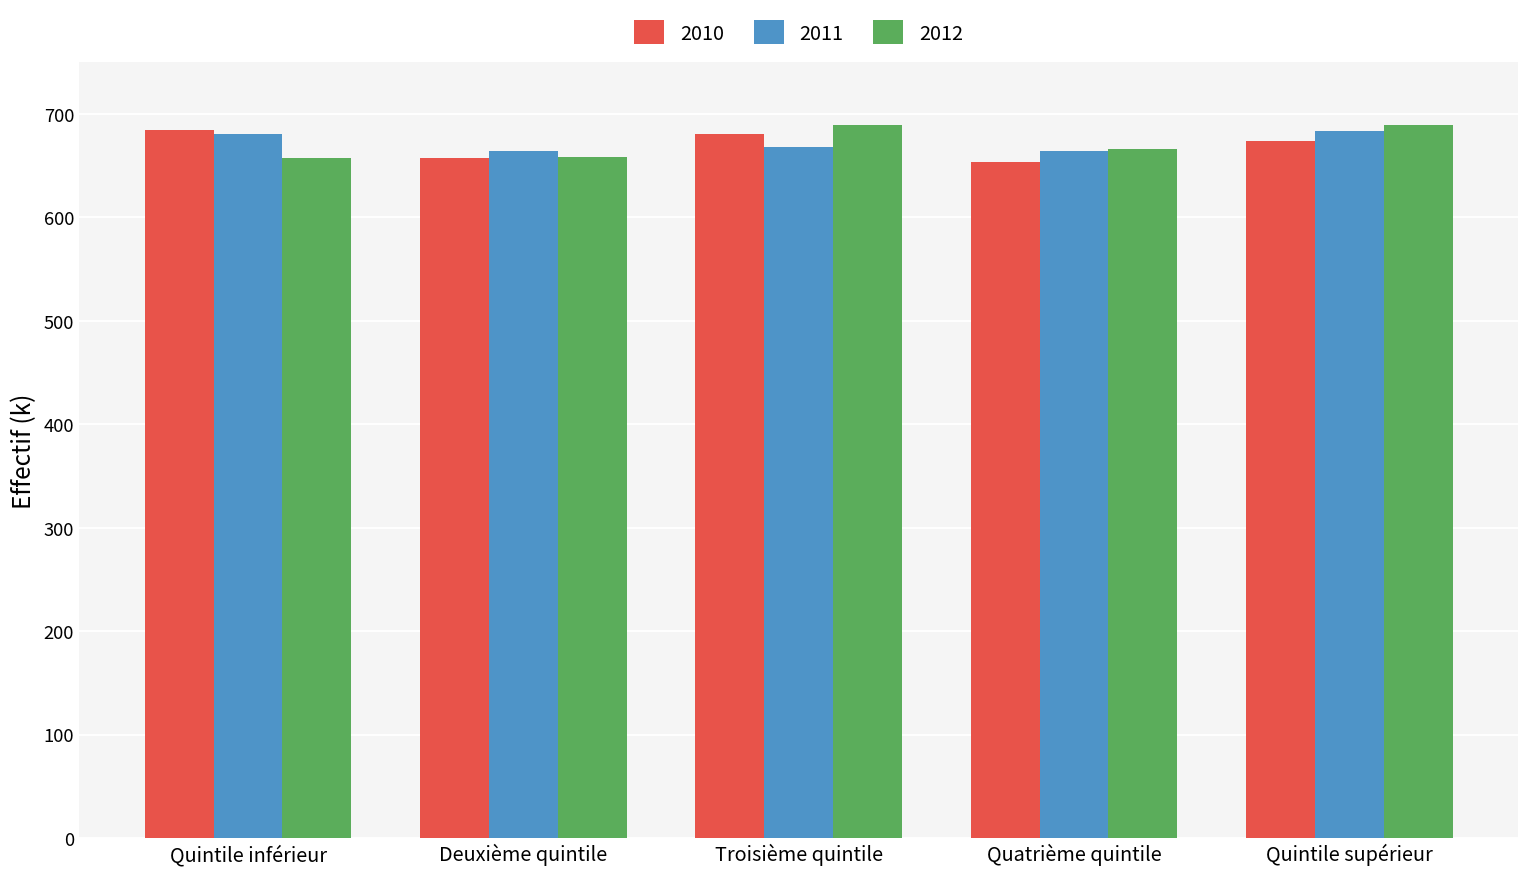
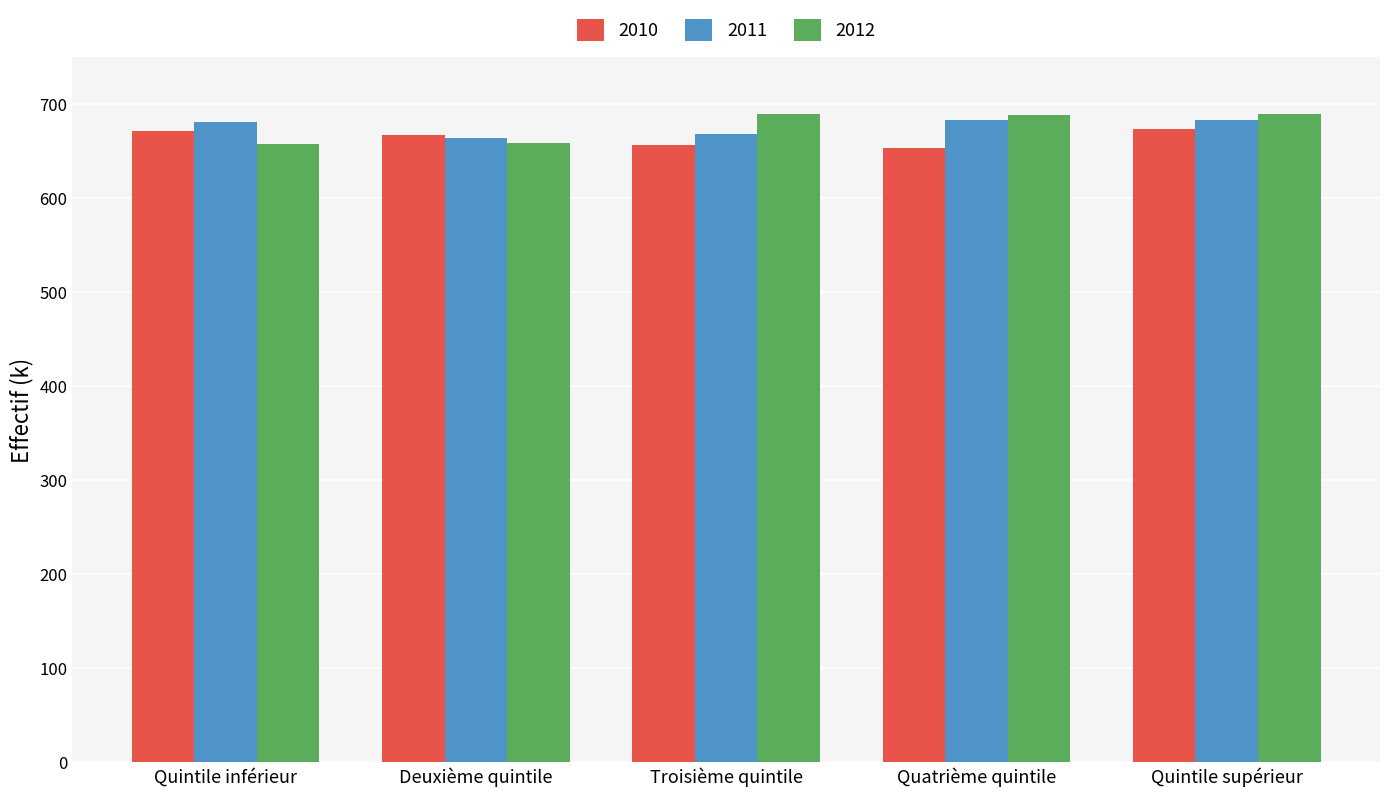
  {
    "2010": {
-     "Quintile inférieur": 680,
-     "Deuxième quintile": 660,
-     "Troisième quintile": 680,
+     "Quintile inférieur": 670,
+     "Deuxième quintile": 670,
+     "Troisième quintile": 660,
      "Quatrième quintile": 650,
      "Quintile supérieur": 670
    },
    "2011": {
      "Quintile inférieur": 680,
      "Deuxième quintile": 660,
      "Troisième quintile": 670,
-     "Quatrième quintile": 660,
+     "Quatrième quintile": 680,
      "Quintile supérieur": 680
    },
    "2012": {
      "Quintile inférieur": 660,
      "Deuxième quintile": 660,
      "Troisième quintile": 690,
-     "Quatrième quintile": 670,
+     "Quatrième quintile": 690,
      "Quintile supérieur": 690
    }
  }
